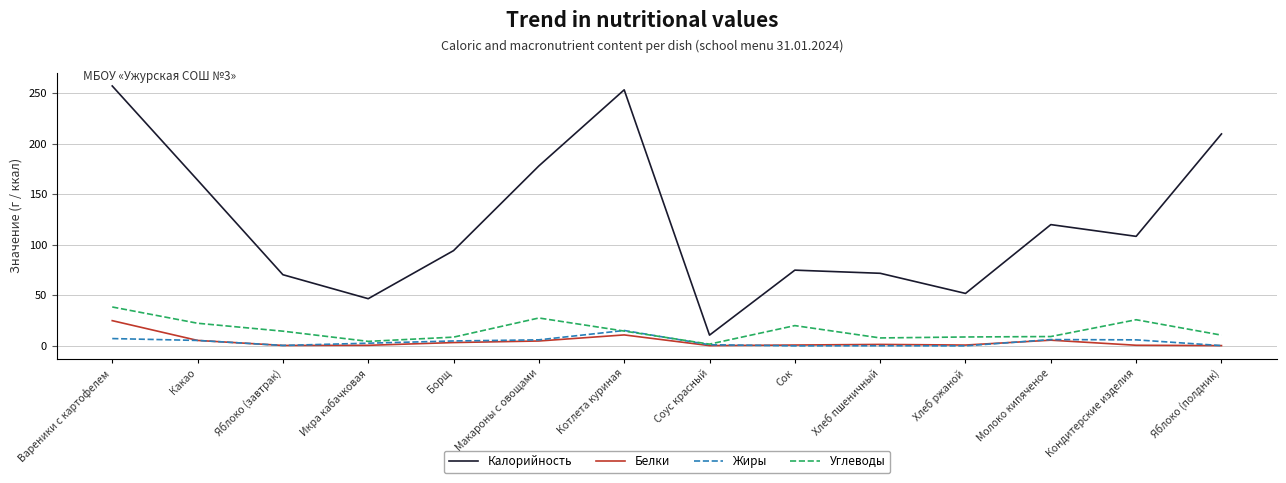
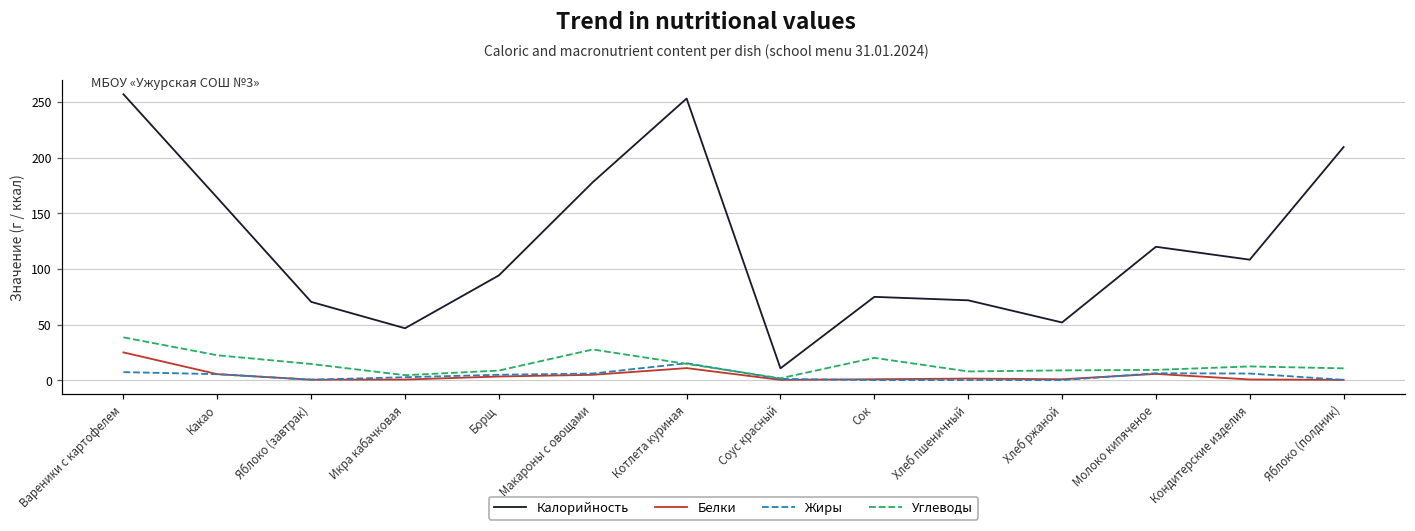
  {
    "Калорийность": {
      "Вареники с картофелем": 257,
      "Какао": 164,
      "Яблоко (завтрак)": 71,
      "Икра кабачковая": 47,
      "Борщ": 94,
      "Макароны с овощами": 178,
      "Котлета куриная": 253,
      "Соус красный": 11,
      "Сок": 75,
      "Хлеб пшеничный": 72,
      "Хлеб ржаной": 52,
      "Молоко кипяченое": 120,
      "Кондитерские изделия": 108,
      "Яблоко (полдник)": 210
    },
    "Белки": {
      "Вареники с картофелем": 25,
      "Котлета куриная": 11,
      "Кондитерские изделия": 1
    },
    "Жиры": {
      "Вареники с картофелем": 7,
      "Кондитерские изделия": 6
    },
    "Углеводы": {
      "Вареники с картофелем": 39,
      "Какао": 23,
      "Яблоко (завтрак)": 15,
      "Борщ": 9,
      "Макароны с овощами": 28,
      "Сок": 20,
      "Хлеб пшеничный": 8,
      "Хлеб ржаной": 9,
      "Молоко кипяченое": 9,
-     "Кондитерские изделия": 26,
+     "Кондитерские изделия": 13,
      "Яблоко (полдник)": 11
    }
  }
